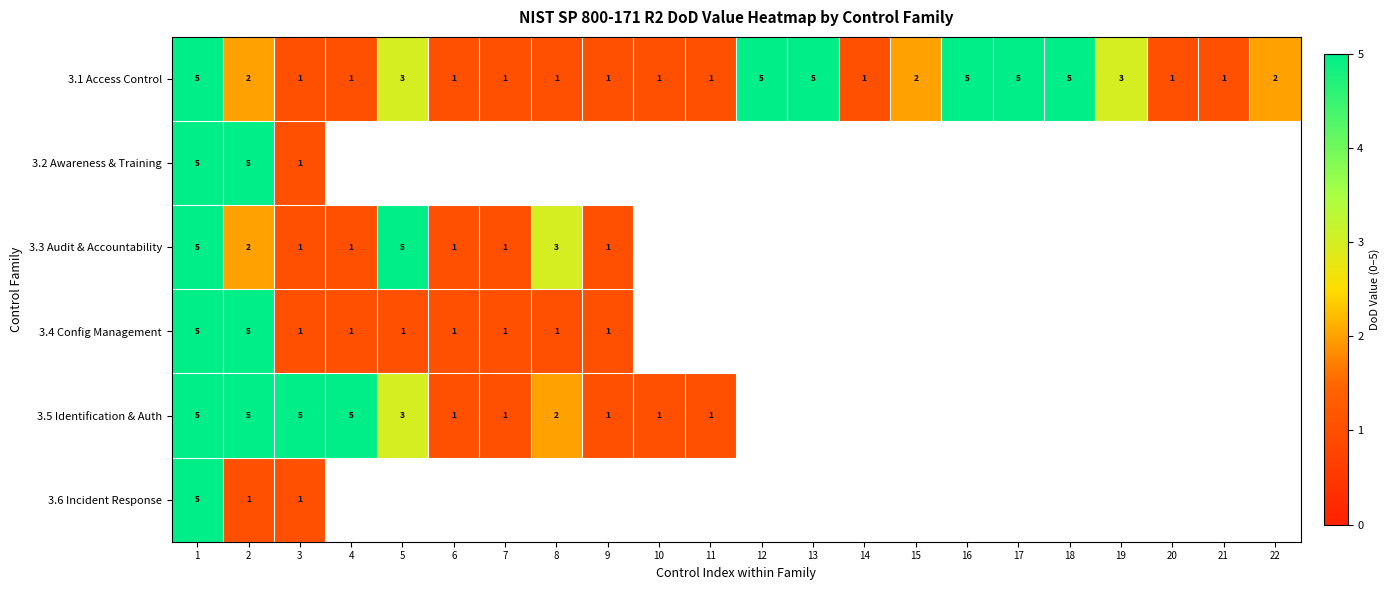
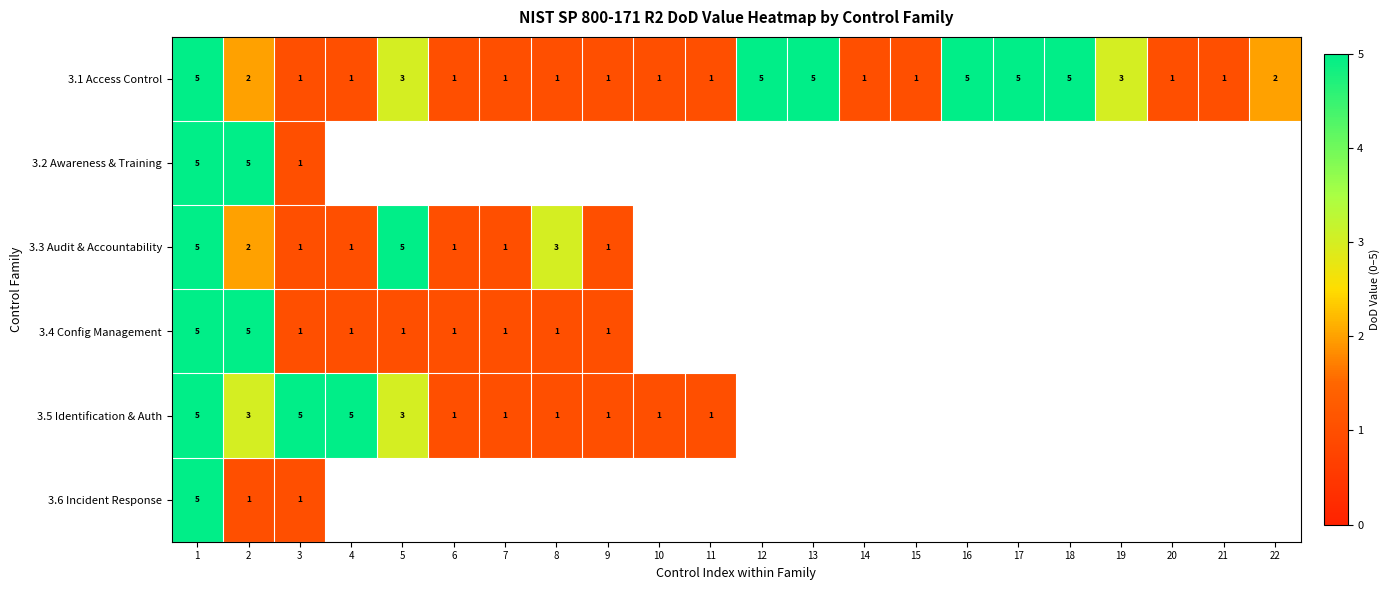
  {
    "3.1 Access Control": {
      "1": 5,
      "2": 2,
      "3": 1,
      "4": 1,
      "5": 3,
      "6": 1,
      "7": 1,
      "8": 1,
      "9": 1,
      "10": 1,
      "11": 1,
      "12": 5,
      "13": 5,
      "14": 1,
-     "15": 2,
+     "15": 1,
      "16": 5,
      "17": 5,
      "18": 5,
      "19": 3,
      "20": 1,
      "21": 1,
      "22": 2
    },
    "3.2 Awareness & Training": {
      "1": 5,
      "2": 5,
      "3": 1
    },
    "3.3 Audit & Accountability": {
      "1": 5,
      "2": 2,
      "3": 1,
      "4": 1,
      "5": 5,
      "6": 1,
      "7": 1,
      "8": 3,
      "9": 1
    },
    "3.4 Config Management": {
      "1": 5,
      "2": 5,
      "3": 1,
      "4": 1,
      "5": 1,
      "6": 1,
      "7": 1,
      "8": 1,
      "9": 1
    },
    "3.5 Identification & Auth": {
      "1": 5,
-     "2": 5,
+     "2": 3,
      "3": 5,
      "4": 5,
      "5": 3,
      "6": 1,
      "7": 1,
-     "8": 2,
+     "8": 1,
      "9": 1,
      "10": 1,
      "11": 1
    },
    "3.6 Incident Response": {
      "1": 5,
      "2": 1,
      "3": 1
    }
  }
